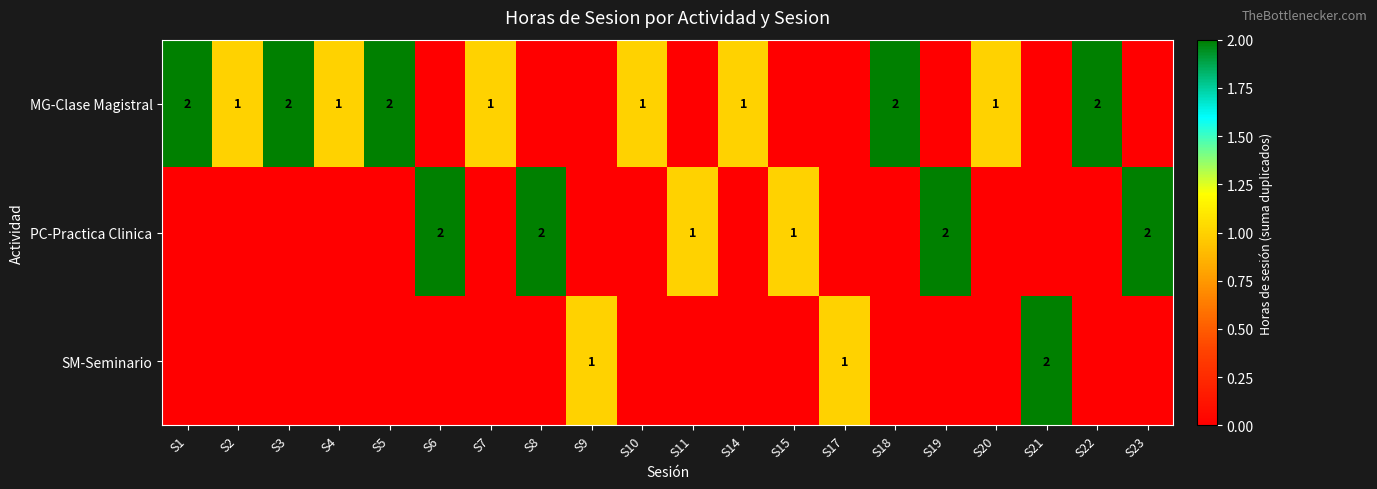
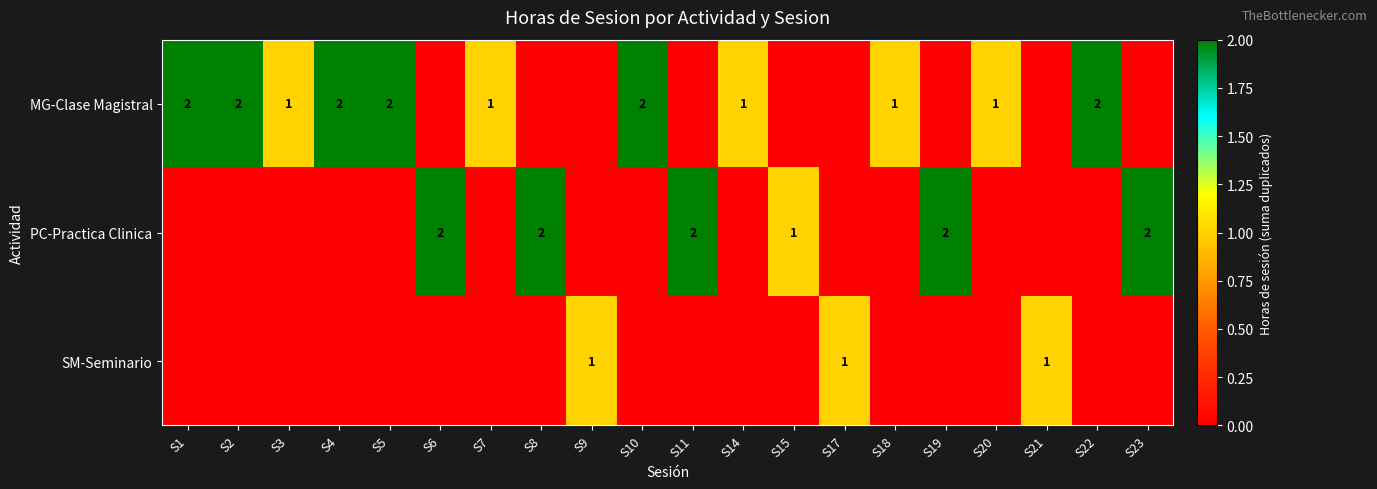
  {
    "MG-Clase Magistral": {
      "S1": 2,
-     "S2": 1,
-     "S3": 2,
-     "S4": 1,
+     "S2": 2,
+     "S3": 1,
+     "S4": 2,
      "S5": 2,
      "S7": 1,
-     "S10": 1,
+     "S10": 2,
      "S14": 1,
-     "S18": 2,
+     "S18": 1,
      "S20": 1,
      "S22": 2
    },
    "PC-Practica Clinica": {
      "S6": 2,
      "S8": 2,
-     "S11": 1,
+     "S11": 2,
      "S15": 1,
      "S19": 2,
      "S23": 2
    },
    "SM-Seminario": {
      "S9": 1,
      "S17": 1,
-     "S21": 2
+     "S21": 1
    }
  }
